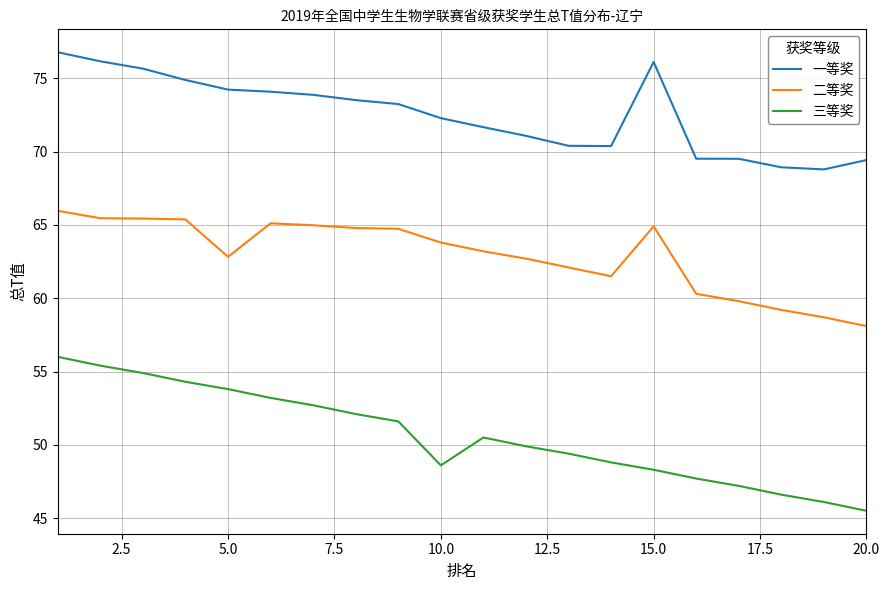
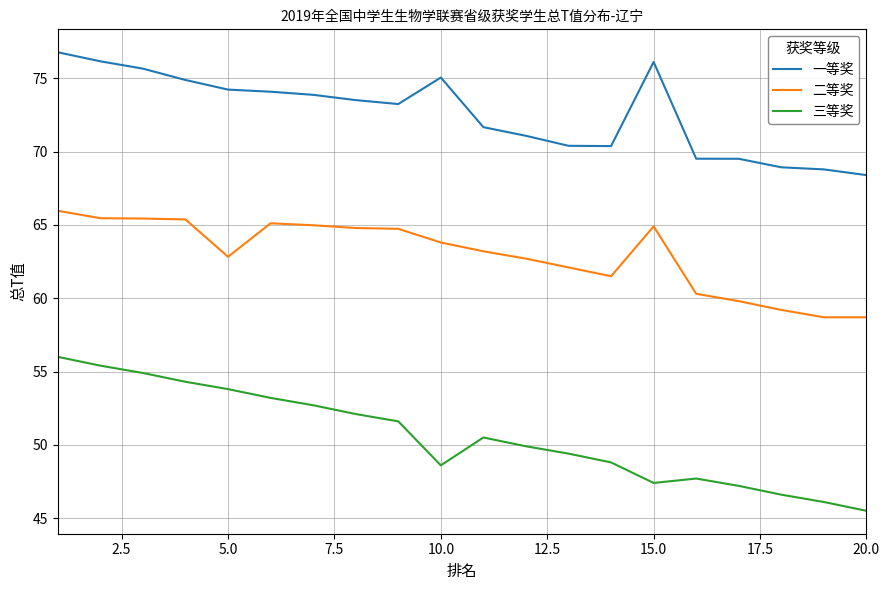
  {
    "一等奖": {
      "5.0": 74.2,
-     "10.0": 72.3,
+     "10.0": 75.1,
      "15.0": 76.1,
-     "20.0": 69.4
+     "20.0": 68.4
    },
    "二等奖": {
      "5.0": 62.8,
      "10.0": 63.8,
      "15.0": 64.9,
-     "20.0": 58.1
+     "20.0": 58.7
    },
    "三等奖": {
      "5.0": 53.8,
      "10.0": 48.6,
-     "15.0": 48.3,
+     "15.0": 47.4,
      "20.0": 45.5
    }
  }
